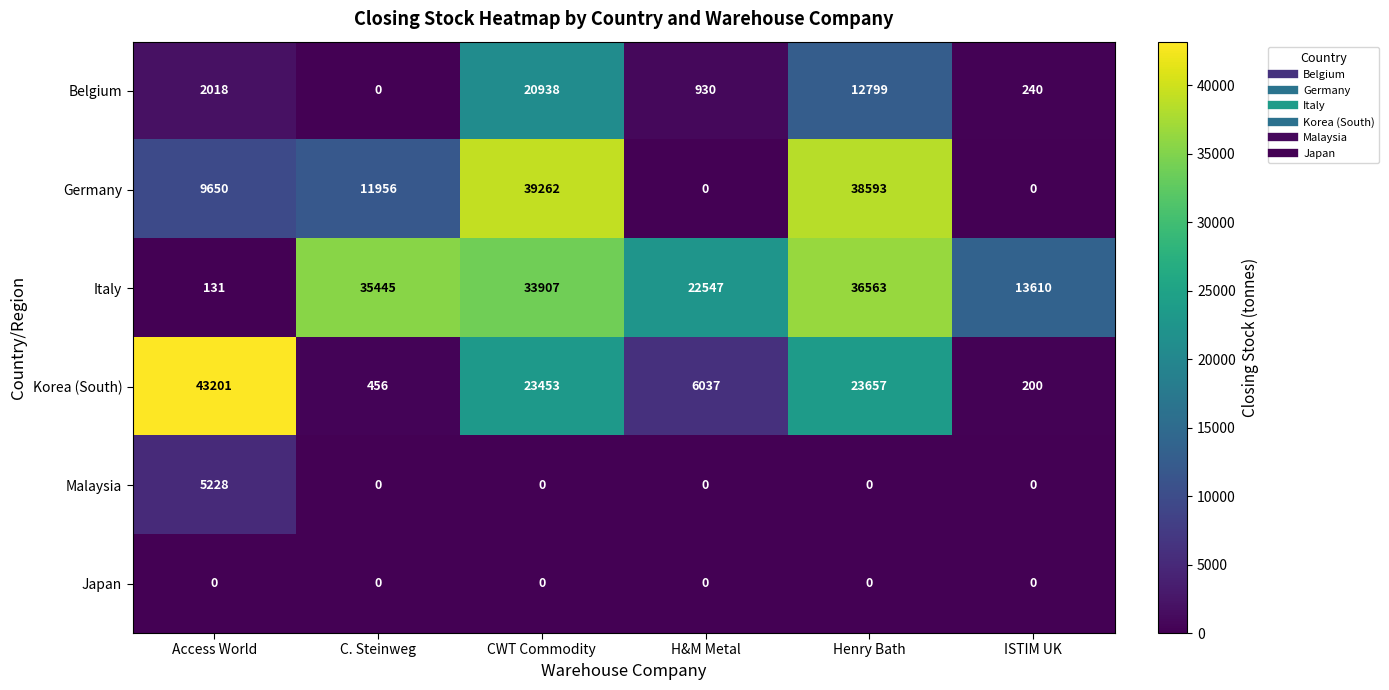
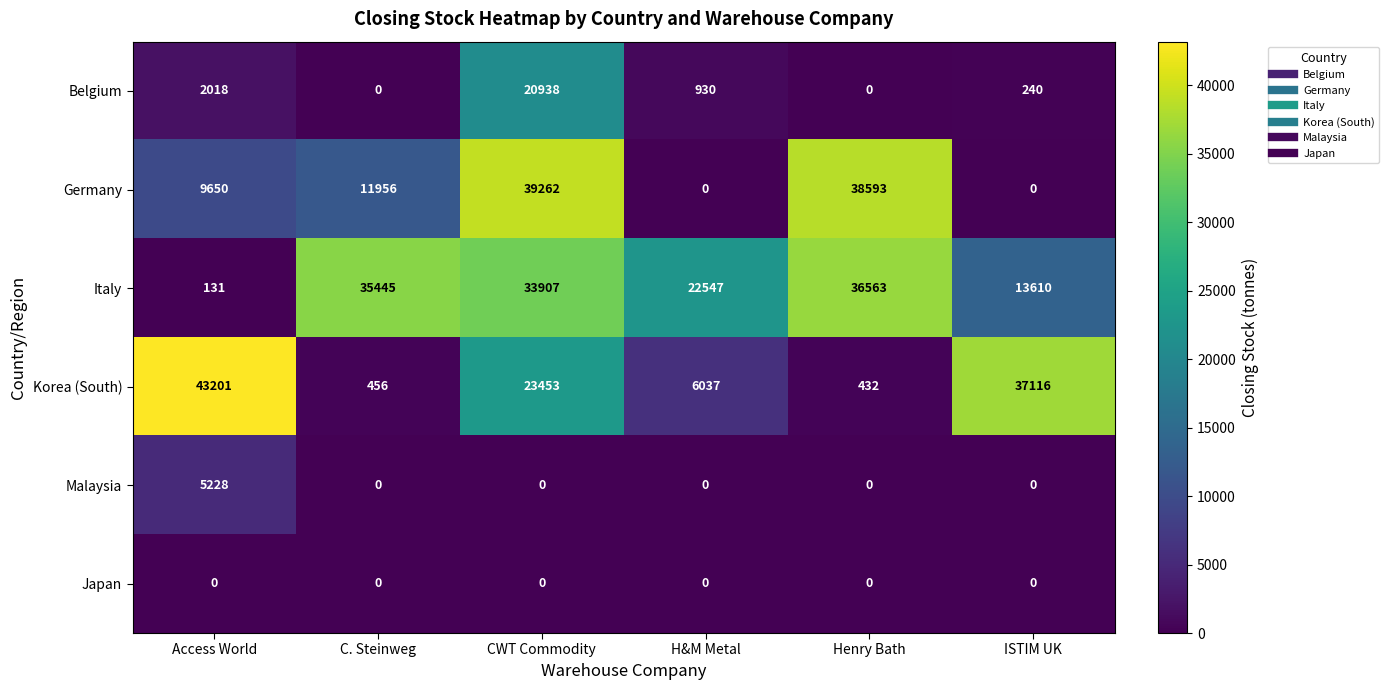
  {
    "Belgium": {
      "Access World": 2018,
      "C. Steinweg": 0,
      "CWT Commodity": 20938,
      "H&M Metal": 930,
-     "Henry Bath": 12799,
+     "Henry Bath": 0,
      "ISTIM UK": 240
    },
    "Germany": {
      "Access World": 9650,
      "C. Steinweg": 11956,
      "CWT Commodity": 39262,
      "H&M Metal": 0,
      "Henry Bath": 38593,
      "ISTIM UK": 0
    },
    "Italy": {
      "Access World": 131,
      "C. Steinweg": 35445,
      "CWT Commodity": 33907,
      "H&M Metal": 22547,
      "Henry Bath": 36563,
      "ISTIM UK": 13610
    },
    "Korea (South)": {
      "Access World": 43201,
      "C. Steinweg": 456,
      "CWT Commodity": 23453,
      "H&M Metal": 6037,
-     "Henry Bath": 23657,
-     "ISTIM UK": 200
+     "Henry Bath": 432,
+     "ISTIM UK": 37116
    },
    "Malaysia": {
      "Access World": 5228,
      "C. Steinweg": 0,
      "CWT Commodity": 0,
      "H&M Metal": 0,
      "Henry Bath": 0,
      "ISTIM UK": 0
    },
    "Japan": {
      "Access World": 0,
      "C. Steinweg": 0,
      "CWT Commodity": 0,
      "H&M Metal": 0,
      "Henry Bath": 0,
      "ISTIM UK": 0
    }
  }
